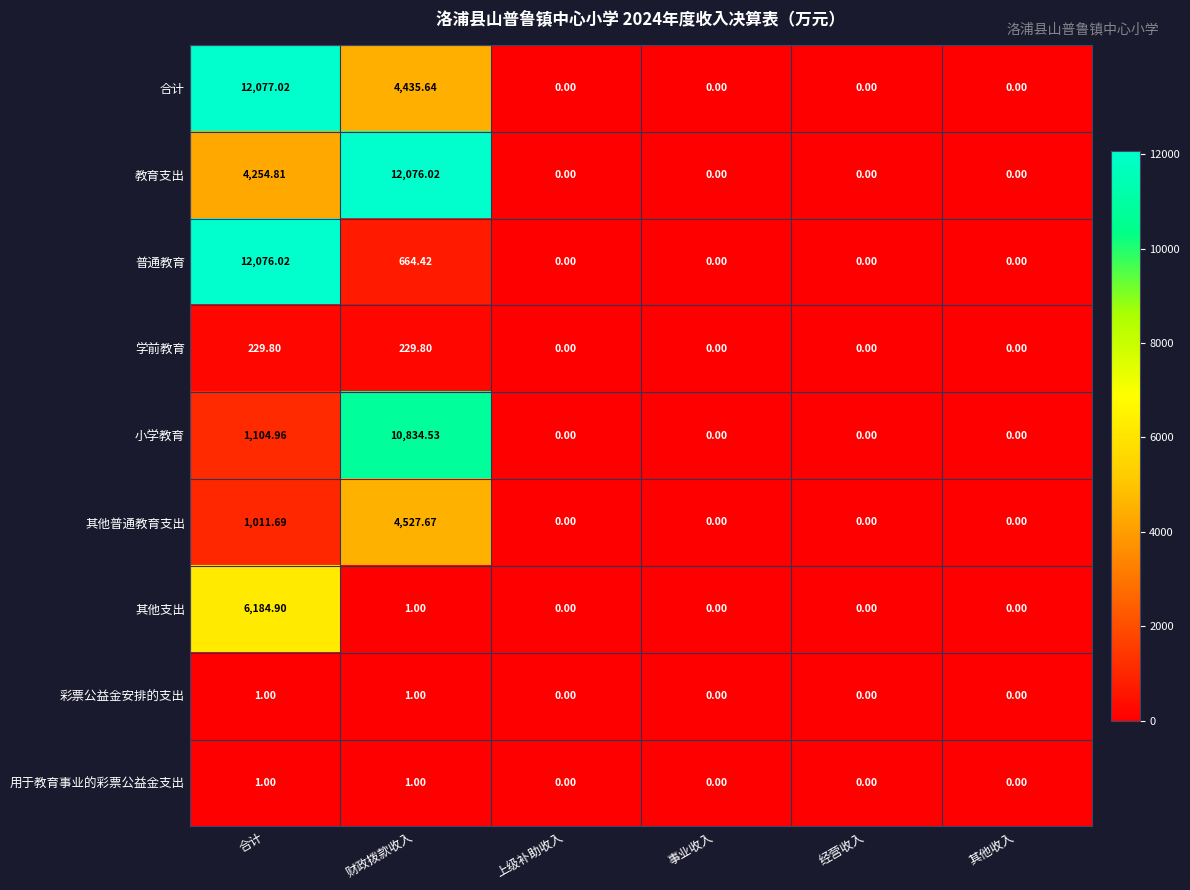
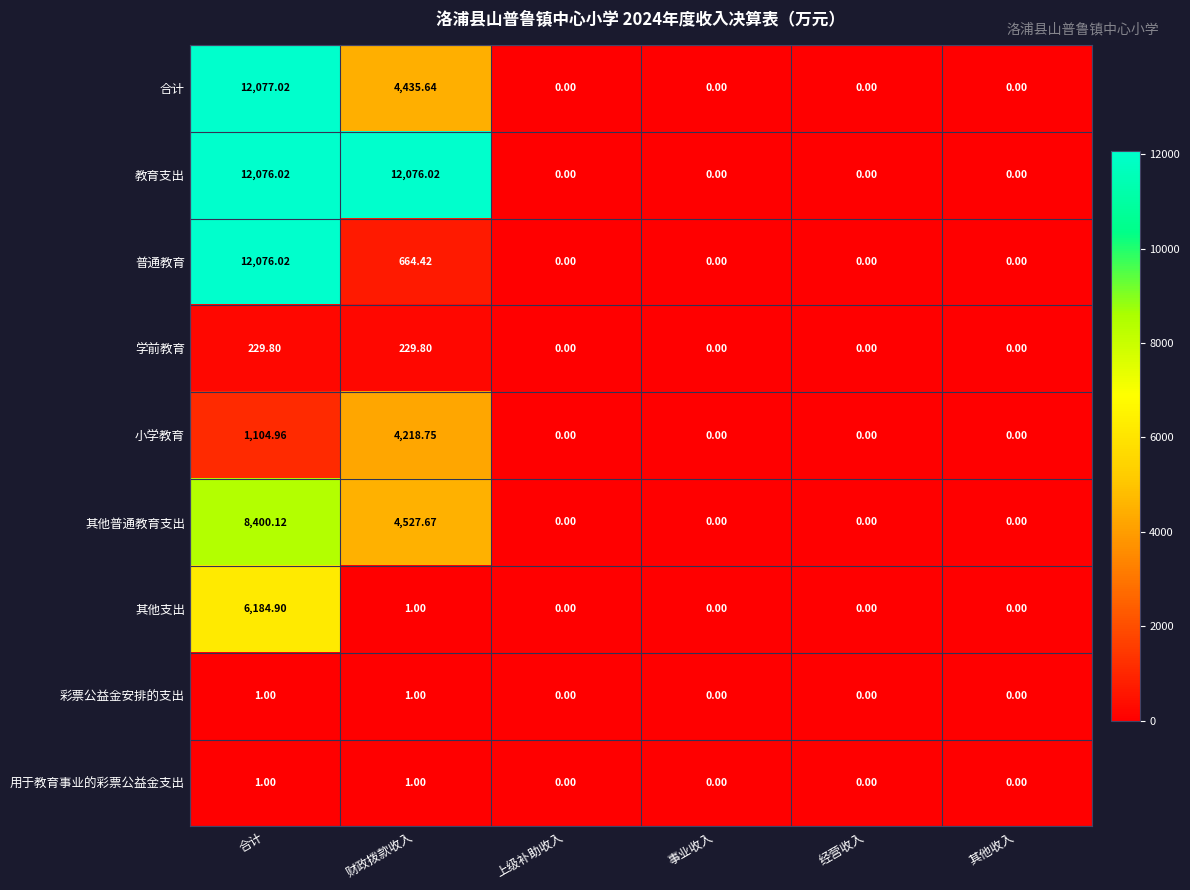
  {
    "合计": {
      "合计": "12,077.02",
      "财政拨款收入": "4,435.64",
      "上级补助收入": "0.00",
      "事业收入": "0.00",
      "经营收入": "0.00",
      "其他收入": "0.00"
    },
    "教育支出": {
-     "合计": "4,254.81",
+     "合计": "12,076.02",
      "财政拨款收入": "12,076.02",
      "上级补助收入": "0.00",
      "事业收入": "0.00",
      "经营收入": "0.00",
      "其他收入": "0.00"
    },
    "普通教育": {
      "合计": "12,076.02",
      "财政拨款收入": "664.42",
      "上级补助收入": "0.00",
      "事业收入": "0.00",
      "经营收入": "0.00",
      "其他收入": "0.00"
    },
    "学前教育": {
      "合计": "229.80",
      "财政拨款收入": "229.80",
      "上级补助收入": "0.00",
      "事业收入": "0.00",
      "经营收入": "0.00",
      "其他收入": "0.00"
    },
    "小学教育": {
      "合计": "1,104.96",
-     "财政拨款收入": "10,834.53",
+     "财政拨款收入": "4,218.75",
      "上级补助收入": "0.00",
      "事业收入": "0.00",
      "经营收入": "0.00",
      "其他收入": "0.00"
    },
    "其他普通教育支出": {
-     "合计": "1,011.69",
+     "合计": "8,400.12",
      "财政拨款收入": "4,527.67",
      "上级补助收入": "0.00",
      "事业收入": "0.00",
      "经营收入": "0.00",
      "其他收入": "0.00"
    },
    "其他支出": {
      "合计": "6,184.90",
      "财政拨款收入": "1.00",
      "上级补助收入": "0.00",
      "事业收入": "0.00",
      "经营收入": "0.00",
      "其他收入": "0.00"
    },
    "彩票公益金安排的支出": {
      "合计": "1.00",
      "财政拨款收入": "1.00",
      "上级补助收入": "0.00",
      "事业收入": "0.00",
      "经营收入": "0.00",
      "其他收入": "0.00"
    },
    "用于教育事业的彩票公益金支出": {
      "合计": "1.00",
      "财政拨款收入": "1.00",
      "上级补助收入": "0.00",
      "事业收入": "0.00",
      "经营收入": "0.00",
      "其他收入": "0.00"
    }
  }
